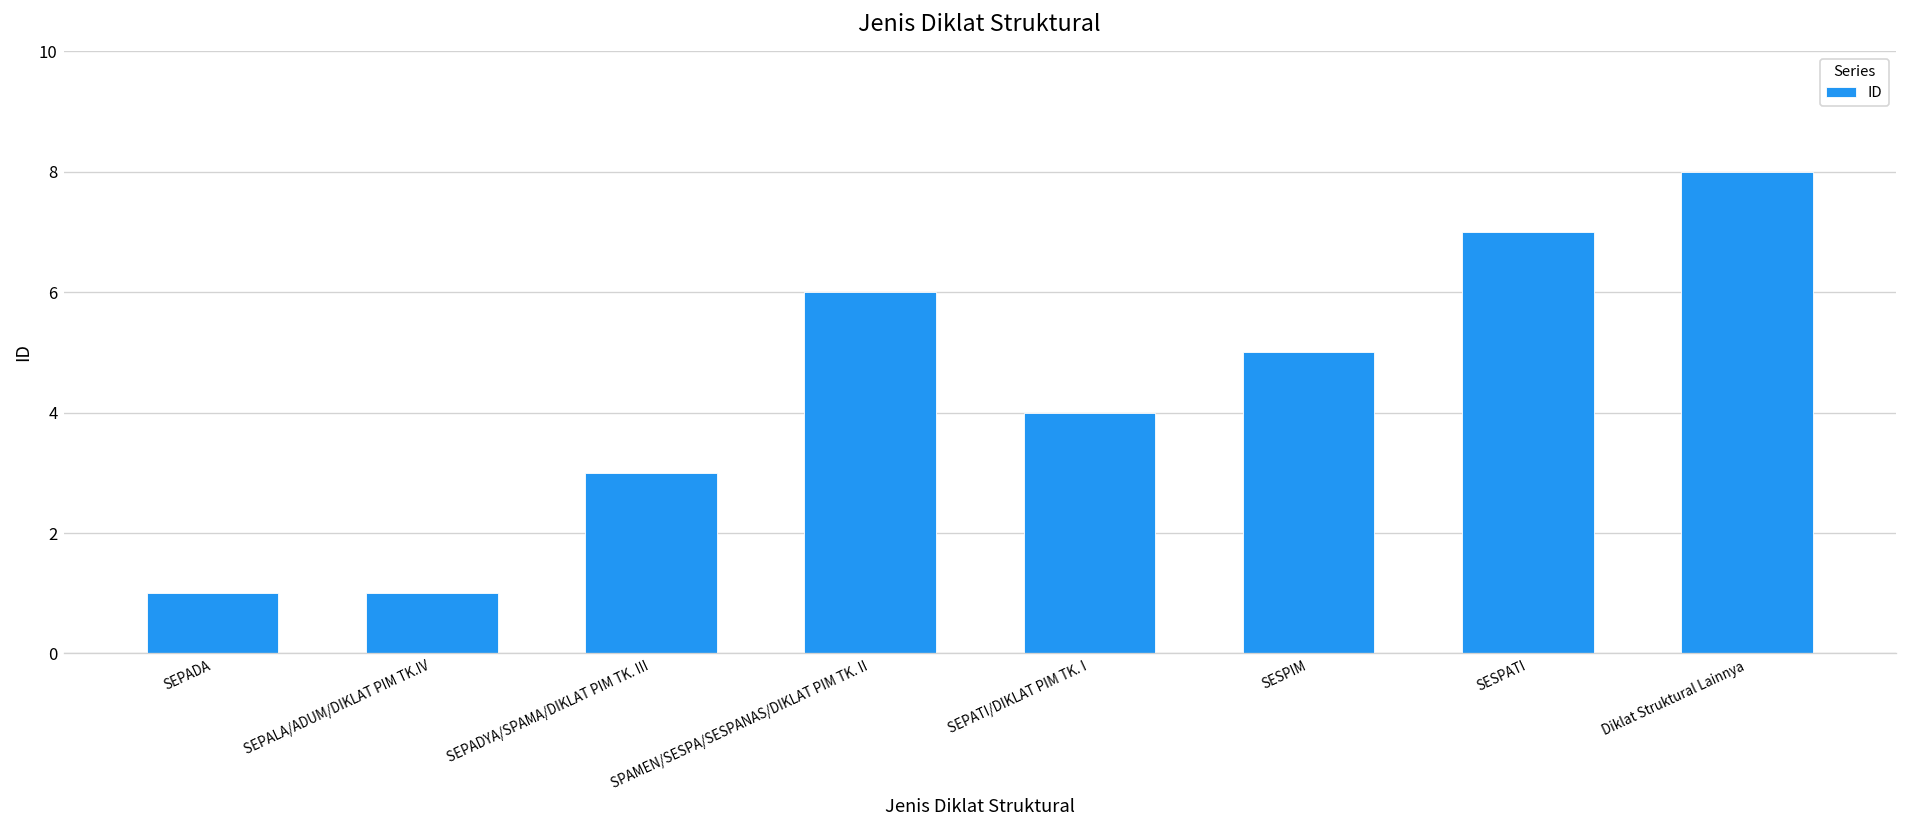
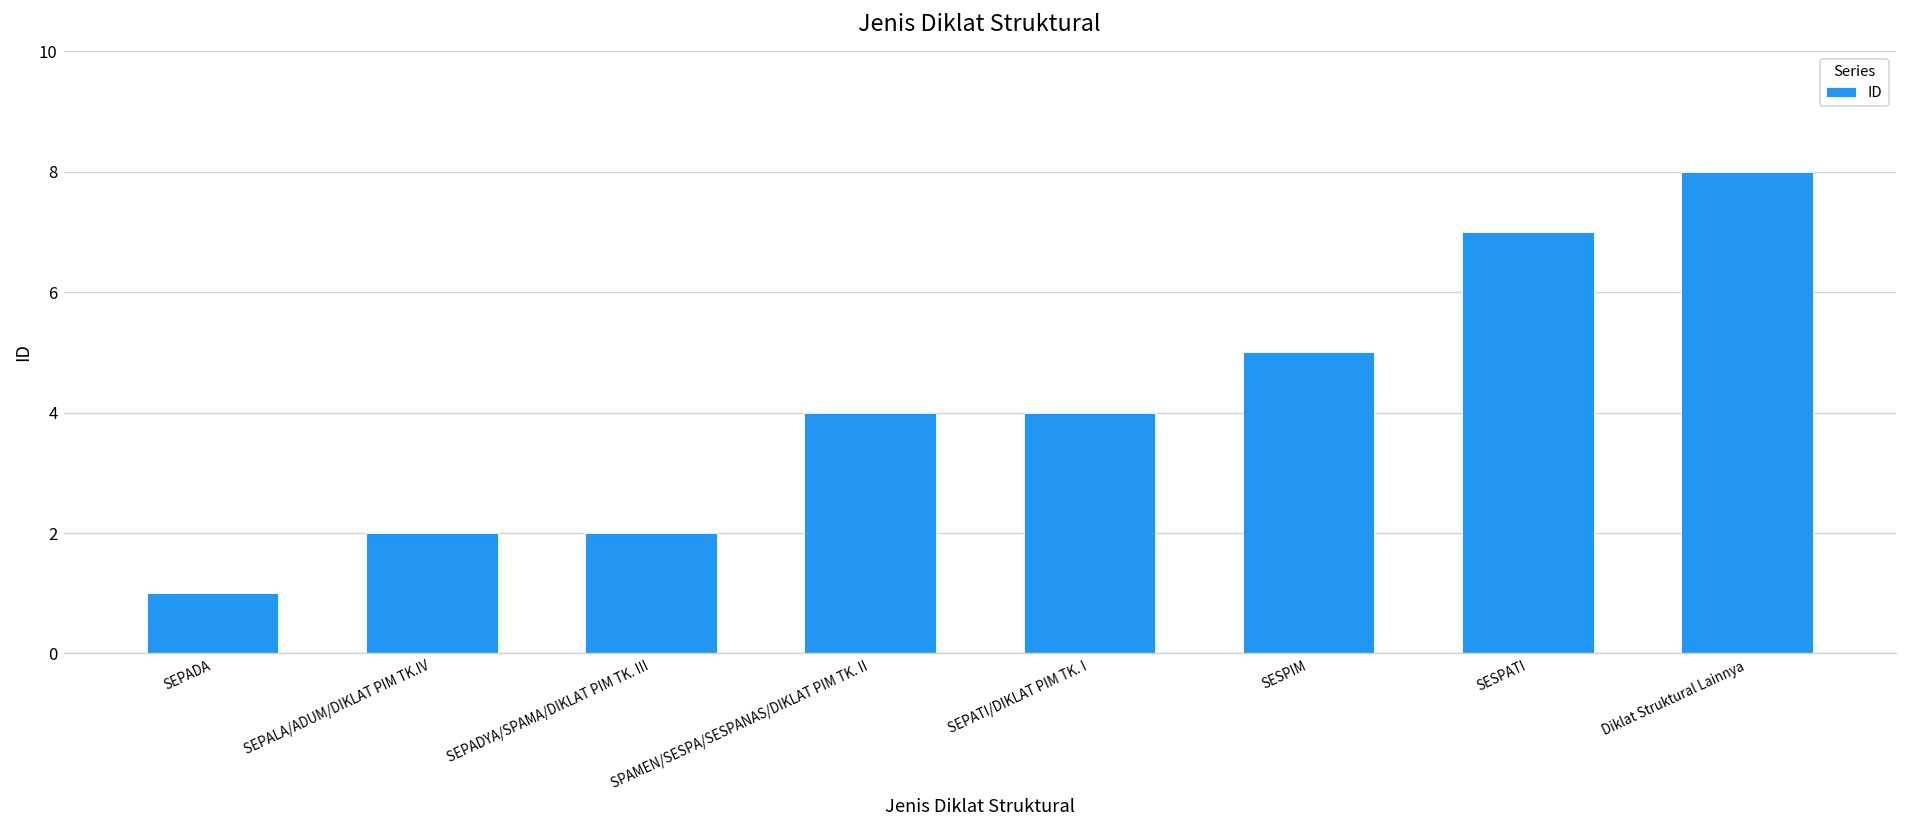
  {
    "SEPADA": 1,
-   "SEPALA/ADUM/DIKLAT PIM TK.IV": 1,
-   "SEPADYA/SPAMA/DIKLAT PIM TK. III": 3,
-   "SPAMEN/SESPA/SESPANAS/DIKLAT PIM TK. II": 6,
+   "SEPALA/ADUM/DIKLAT PIM TK.IV": 2,
+   "SEPADYA/SPAMA/DIKLAT PIM TK. III": 2,
+   "SPAMEN/SESPA/SESPANAS/DIKLAT PIM TK. II": 4,
    "SEPATI/DIKLAT PIM TK. I": 4,
    "SESPIM": 5,
    "SESPATI": 7,
    "Diklat Struktural Lainnya": 8
  }
